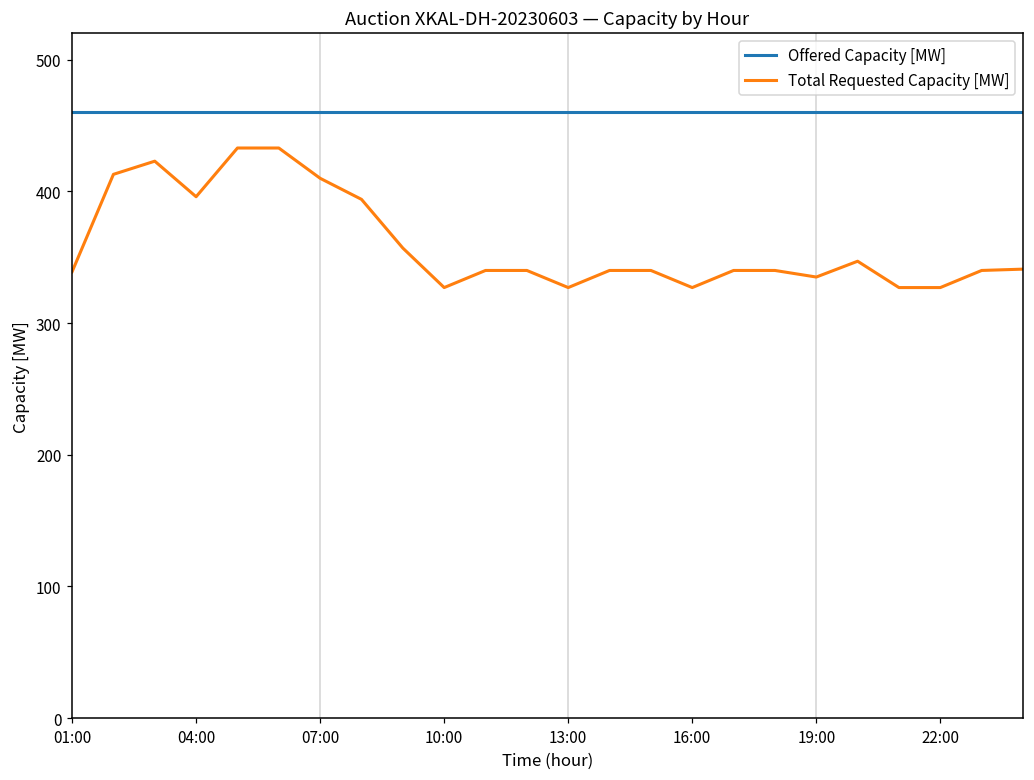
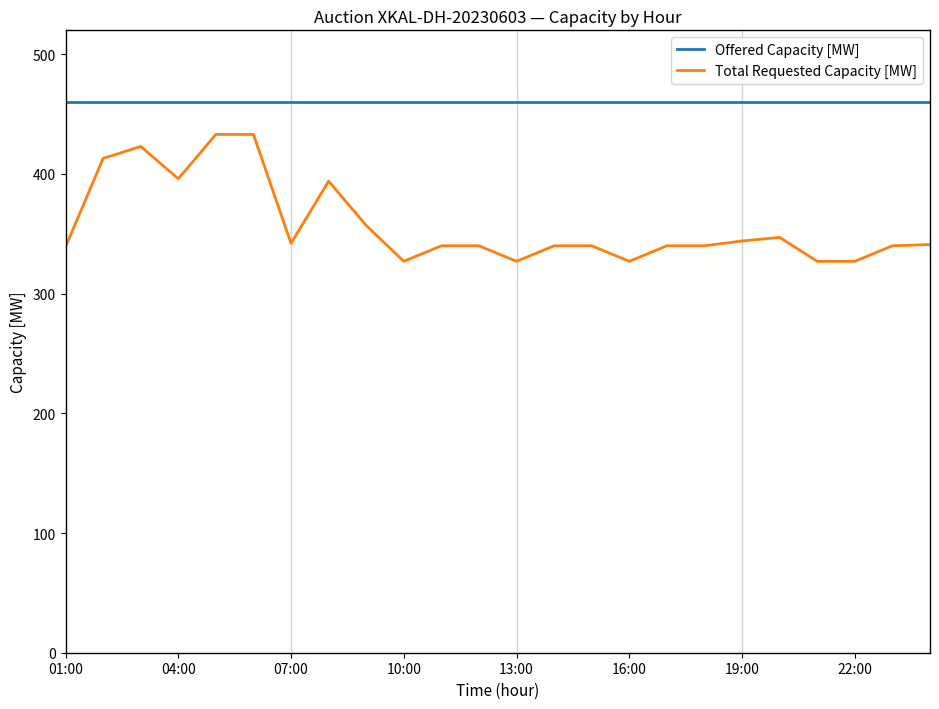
  {
    "Offered Capacity [MW]": {
      "01:00": 460,
      "04:00": 460,
      "07:00": 460,
      "10:00": 460,
      "13:00": 460,
      "16:00": 460,
      "19:00": 460,
      "22:00": 460
    },
    "Total Requested Capacity [MW]": {
      "01:00": 339,
      "04:00": 396,
-     "07:00": 410,
+     "07:00": 342,
      "10:00": 327,
      "13:00": 327,
      "16:00": 327,
-     "19:00": 335,
+     "19:00": 344,
      "22:00": 327
    }
  }
